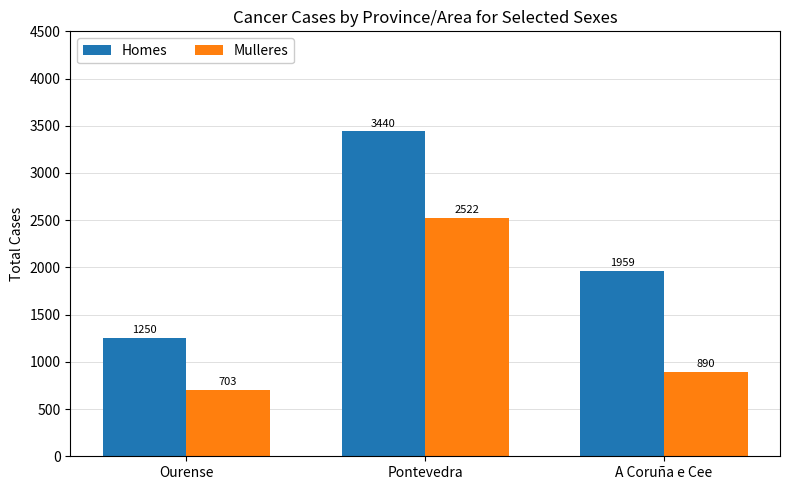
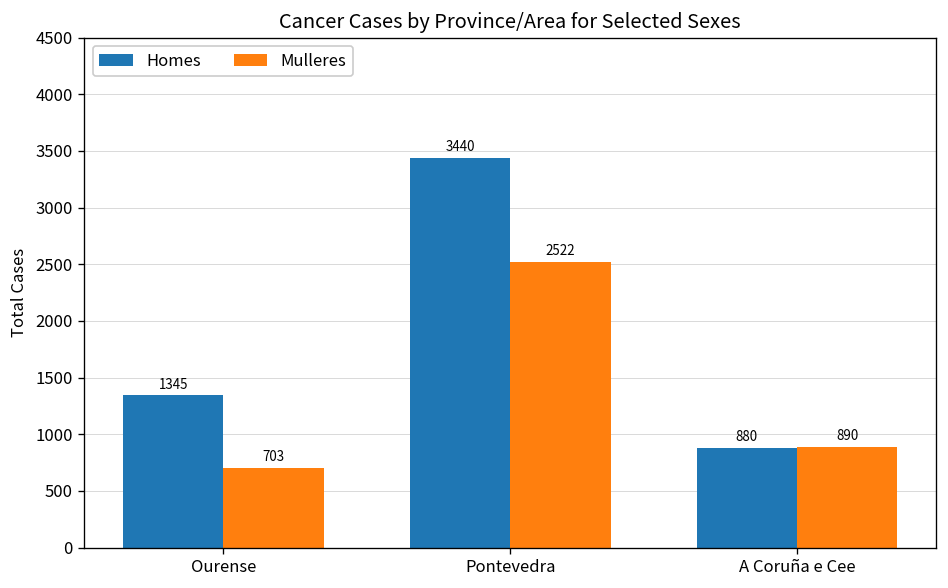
  {
    "Homes": {
-     "Ourense": 1250,
+     "Ourense": 1345,
      "Pontevedra": 3440,
-     "A Coruña e Cee": 1959
+     "A Coruña e Cee": 880
    },
    "Mulleres": {
      "Ourense": 703,
      "Pontevedra": 2522,
      "A Coruña e Cee": 890
    }
  }
